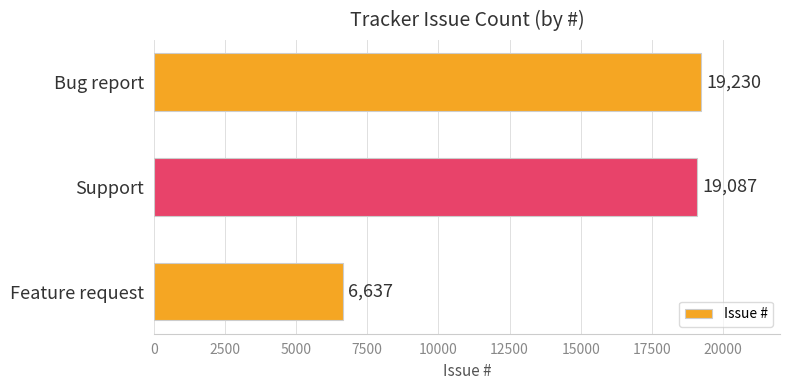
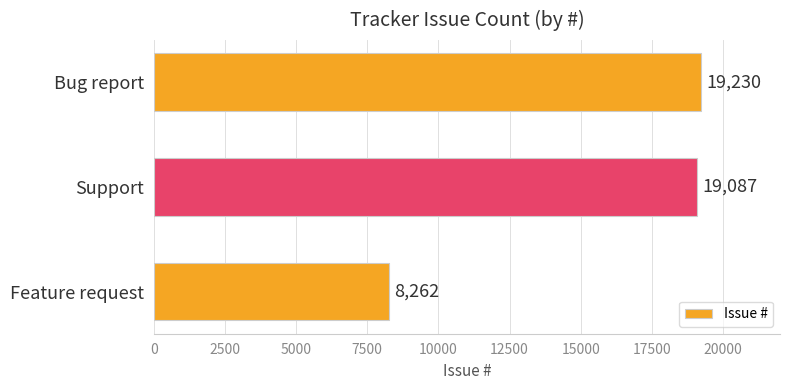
  {
    "Bug report": "19,230",
    "Support": "19,087",
-   "Feature request": "6,637"
+   "Feature request": "8,262"
  }
